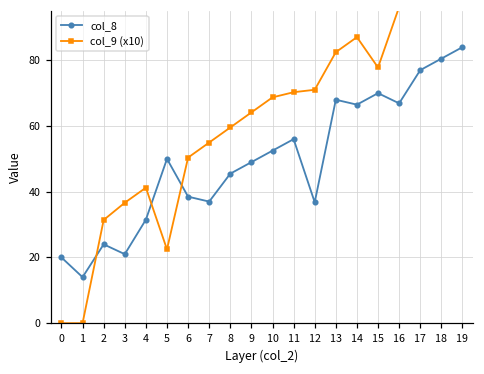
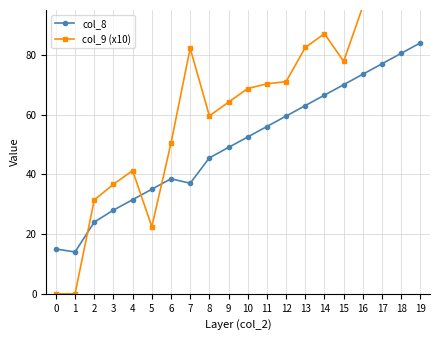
  {
    "col_8": {
-     "0": 20,
+     "0": 15,
      "1": 14,
      "2": 24,
-     "3": 21,
+     "3": 28,
      "4": 32,
-     "5": 50,
+     "5": 35,
      "6": 39,
      "7": 37,
      "8": 46,
      "9": 49,
      "10": 53,
      "11": 56,
-     "12": 37,
-     "13": 68,
+     "12": 60,
+     "13": 63,
      "14": 67,
      "15": 70,
-     "16": 67,
+     "16": 74,
      "17": 77,
      "18": 81,
      "19": 84
    },
    "col_9 (x10)": {
      "0": 0,
      "1": 0,
      "2": 31,
      "3": 37,
      "4": 41,
      "5": 22,
      "6": 50,
-     "7": 55,
+     "7": 82,
      "8": 60,
      "9": 64,
      "10": 69,
      "11": 70,
      "12": 71,
      "13": 82,
      "14": 87,
      "15": 78
    }
  }
